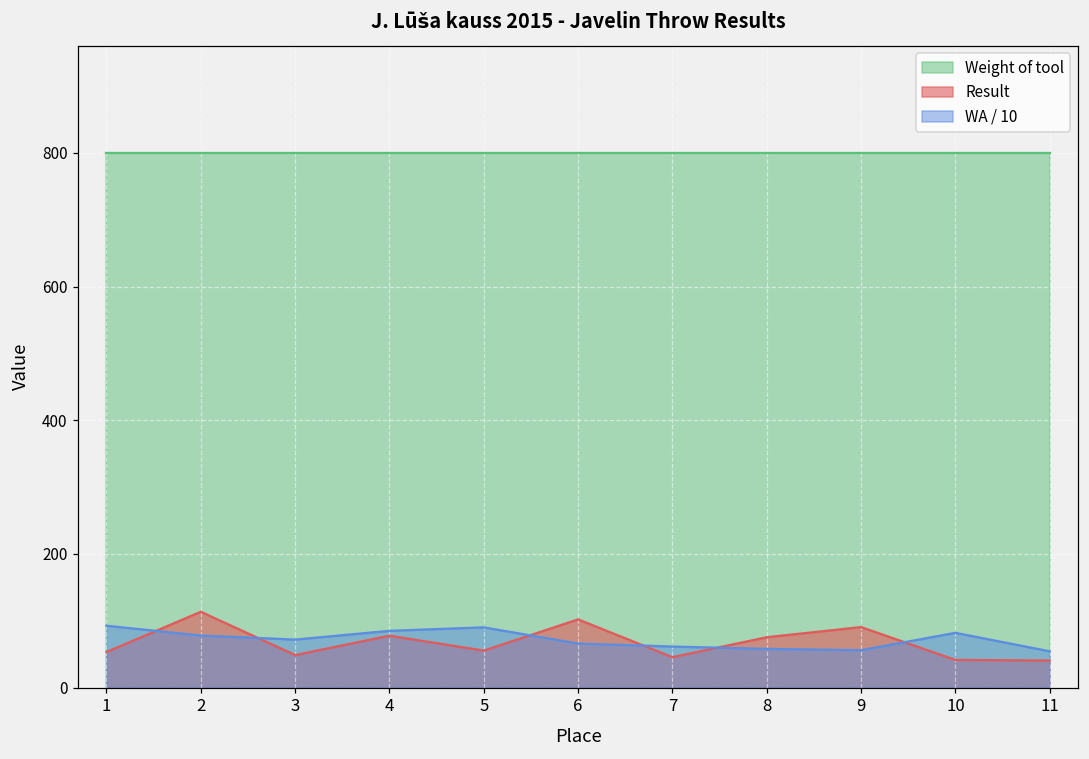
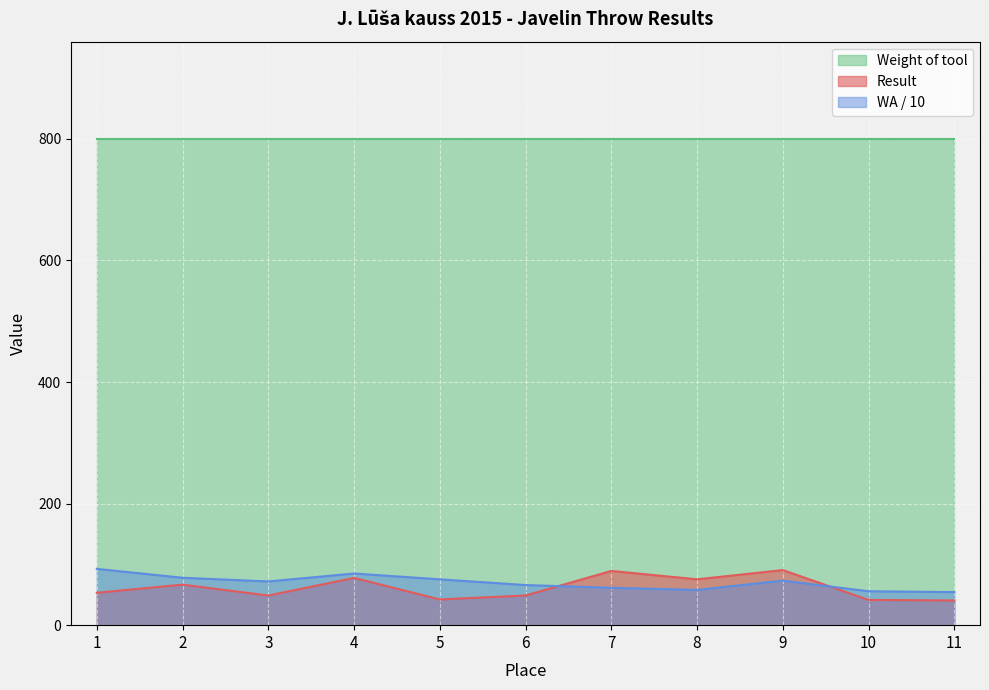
  {
    "Weight of tool": {
      "1": 800,
      "2": 800,
      "3": 800,
      "4": 800,
      "5": 800,
      "6": 800,
      "7": 800,
      "8": 800,
      "9": 800,
      "10": 800,
      "11": 800
    },
    "Result": {
      "1": 50,
-     "2": 110,
+     "2": 70,
      "3": 50,
      "4": 80,
-     "5": 60,
-     "6": 100,
-     "7": 50,
+     "5": 40,
+     "6": 50,
+     "7": 90,
      "8": 80,
      "9": 90,
      "10": 40,
      "11": 40
    },
    "WA / 10": {
      "1": 90,
      "2": 80,
      "3": 70,
      "4": 90,
-     "5": 90,
+     "5": 80,
      "6": 70,
      "7": 60,
      "8": 60,
-     "9": 60,
-     "10": 80,
+     "9": 70,
+     "10": 60,
      "11": 50
    }
  }
